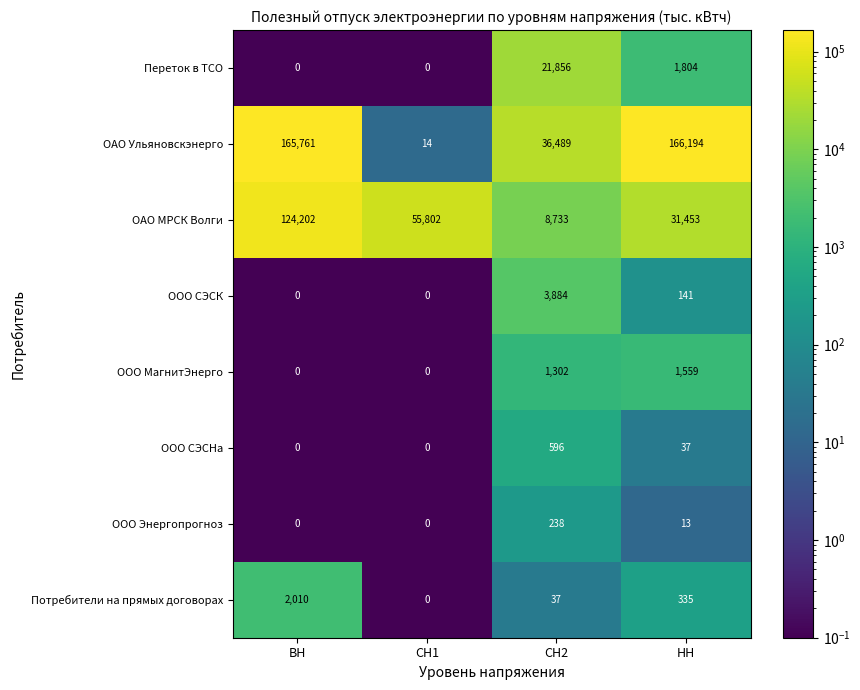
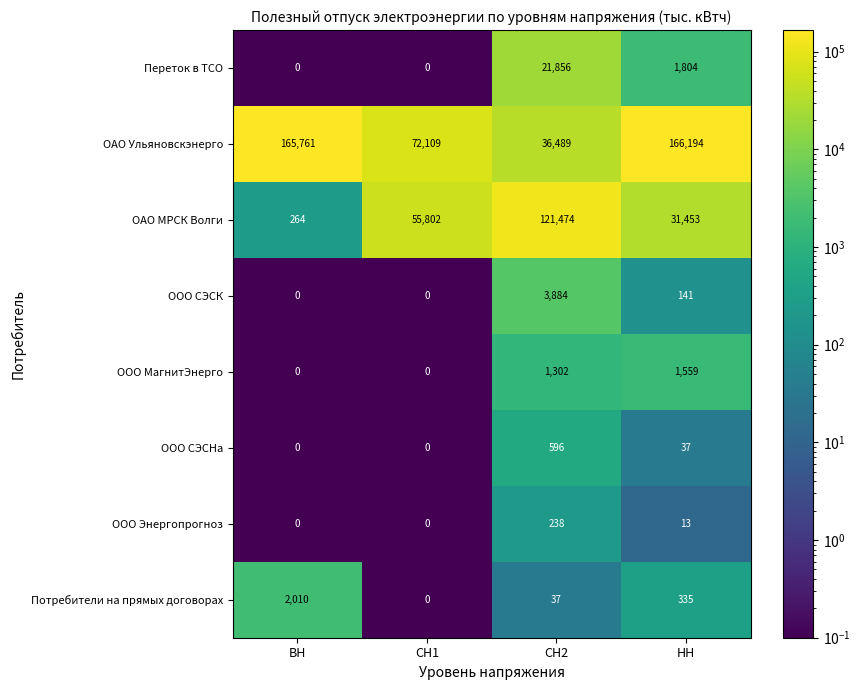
  {
    "Переток в ТСО": {
      "ВН": "0",
      "СН1": "0",
      "СН2": "21,856",
      "НН": "1,804"
    },
    "ОАО Ульяновскэнерго": {
      "ВН": "165,761",
-     "СН1": "14",
+     "СН1": "72,109",
      "СН2": "36,489",
      "НН": "166,194"
    },
    "ОАО МРСК Волги": {
-     "ВН": "124,202",
+     "ВН": "264",
      "СН1": "55,802",
-     "СН2": "8,733",
+     "СН2": "121,474",
      "НН": "31,453"
    },
    "ООО СЭСК": {
      "ВН": "0",
      "СН1": "0",
      "СН2": "3,884",
      "НН": "141"
    },
    "ООО МагнитЭнерго": {
      "ВН": "0",
      "СН1": "0",
      "СН2": "1,302",
      "НН": "1,559"
    },
    "ООО СЭСНа": {
      "ВН": "0",
      "СН1": "0",
      "СН2": "596",
      "НН": "37"
    },
    "ООО Энергопрогноз": {
      "ВН": "0",
      "СН1": "0",
      "СН2": "238",
      "НН": "13"
    },
    "Потребители на прямых договорах": {
      "ВН": "2,010",
      "СН1": "0",
      "СН2": "37",
      "НН": "335"
    }
  }
